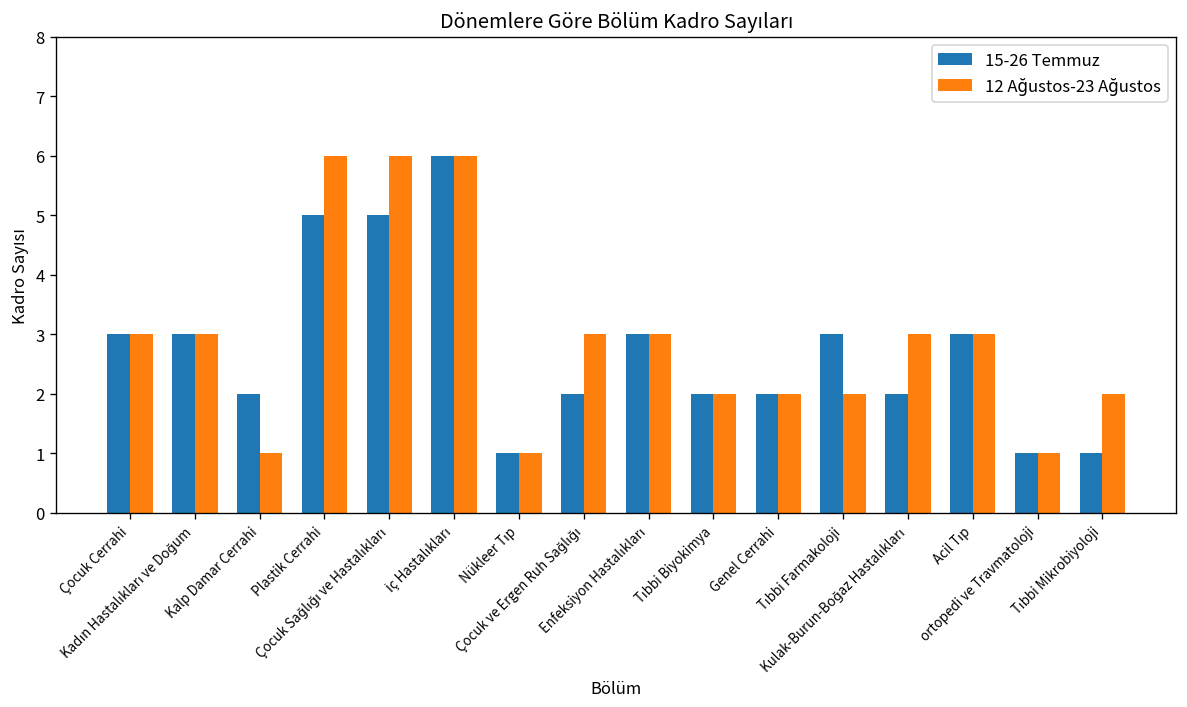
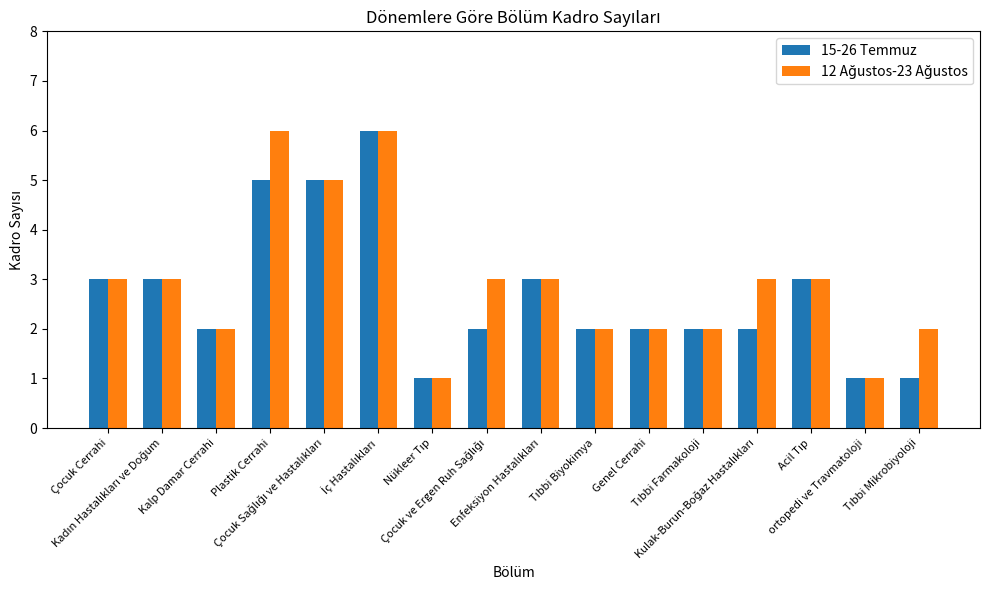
  {
    "15-26 Temmuz": {
      "Çocuk Cerrahi": 3,
      "Kadın Hastalıkları ve Doğum": 3,
      "Kalp Damar Cerrahi": 2,
      "Plastik Cerrahi": 5,
      "Çocuk Sağlığı ve Hastalıkları": 5,
      "İç Hastalıkları": 6,
      "Nükleer Tıp": 1,
      "Çocuk ve Ergen Ruh Sağlığı": 2,
      "Enfeksiyon Hastalıkları": 3,
      "Tıbbi Biyokimya": 2,
      "Genel Cerrahi": 2,
-     "Tıbbi Farmakoloji": 3,
+     "Tıbbi Farmakoloji": 2,
      "Kulak-Burun-Boğaz Hastalıkları": 2,
      "Acil Tıp": 3,
      "ortopedi ve Travmatoloji": 1,
      "Tıbbi Mikrobiyoloji": 1
    },
    "12 Ağustos-23 Ağustos": {
      "Çocuk Cerrahi": 3,
      "Kadın Hastalıkları ve Doğum": 3,
-     "Kalp Damar Cerrahi": 1,
+     "Kalp Damar Cerrahi": 2,
      "Plastik Cerrahi": 6,
-     "Çocuk Sağlığı ve Hastalıkları": 6,
+     "Çocuk Sağlığı ve Hastalıkları": 5,
      "İç Hastalıkları": 6,
      "Nükleer Tıp": 1,
      "Çocuk ve Ergen Ruh Sağlığı": 3,
      "Enfeksiyon Hastalıkları": 3,
      "Tıbbi Biyokimya": 2,
      "Genel Cerrahi": 2,
      "Tıbbi Farmakoloji": 2,
      "Kulak-Burun-Boğaz Hastalıkları": 3,
      "Acil Tıp": 3,
      "ortopedi ve Travmatoloji": 1,
      "Tıbbi Mikrobiyoloji": 2
    }
  }
